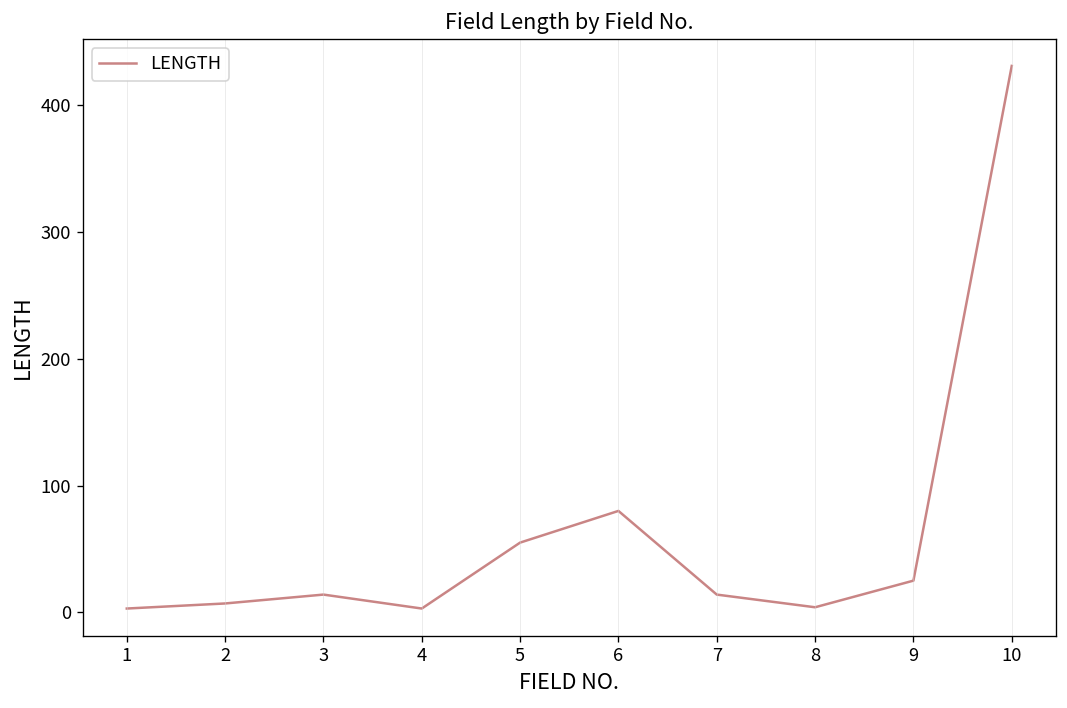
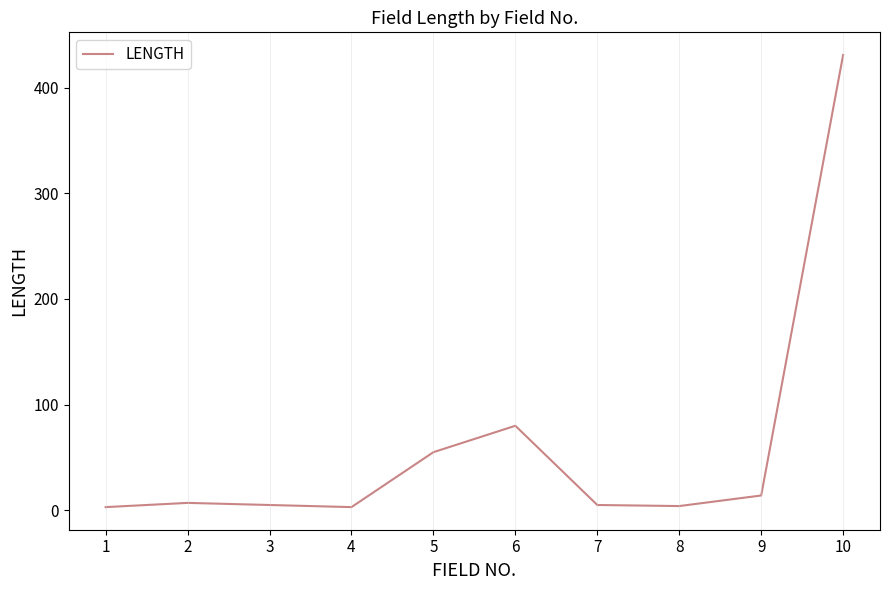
  {
    "1": 3,
    "2": 7,
-   "3": 14,
+   "3": 5,
    "4": 3,
    "5": 55,
    "6": 80,
-   "7": 14,
+   "7": 5,
    "8": 4,
-   "9": 25,
+   "9": 14,
    "10": 431
  }
